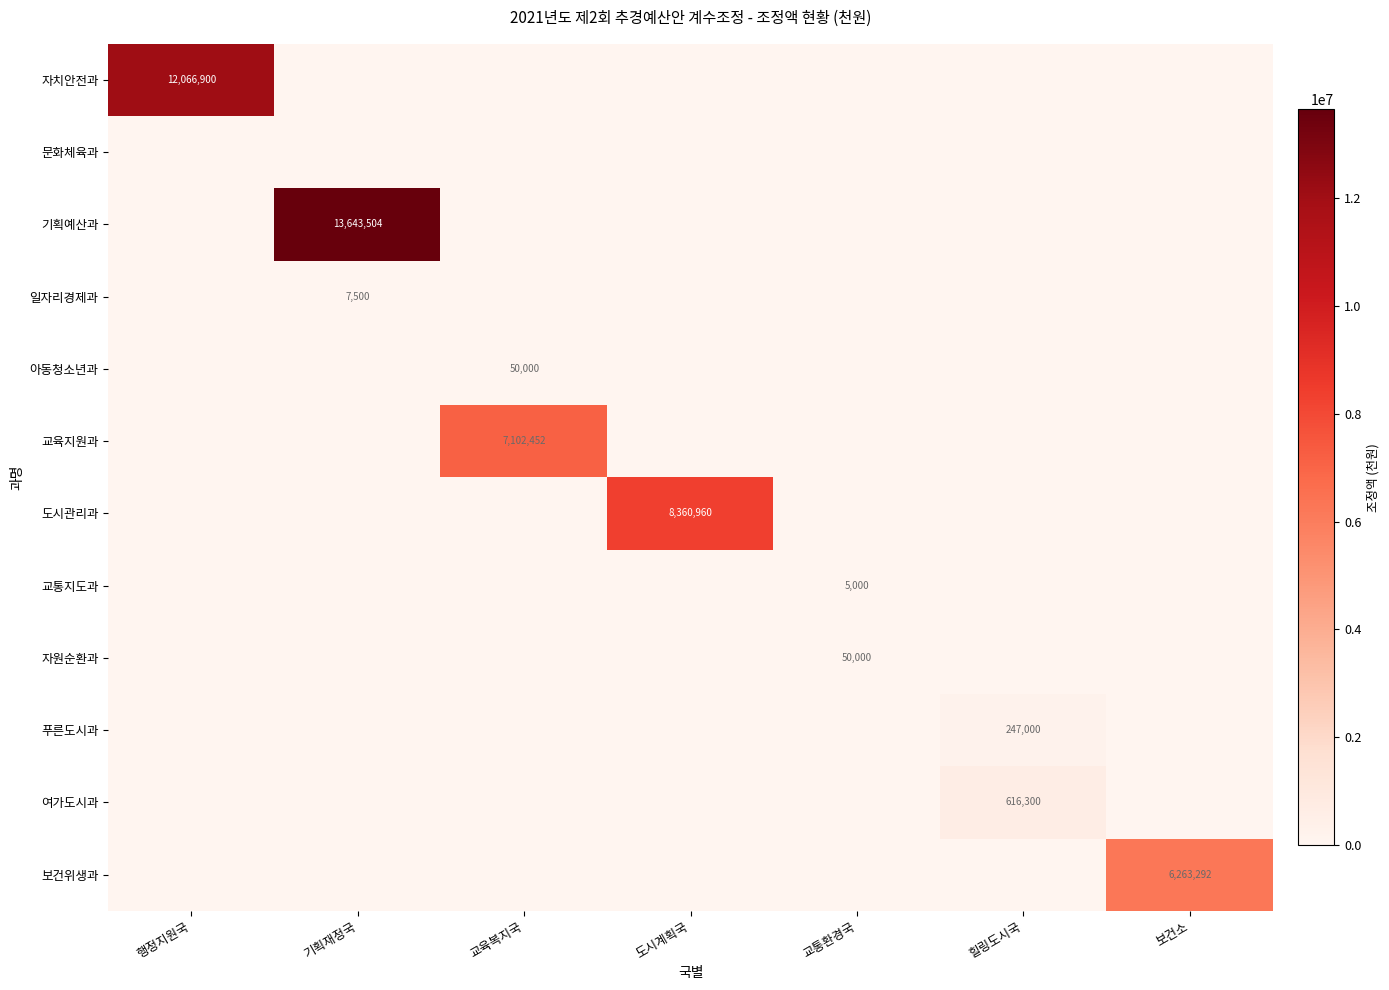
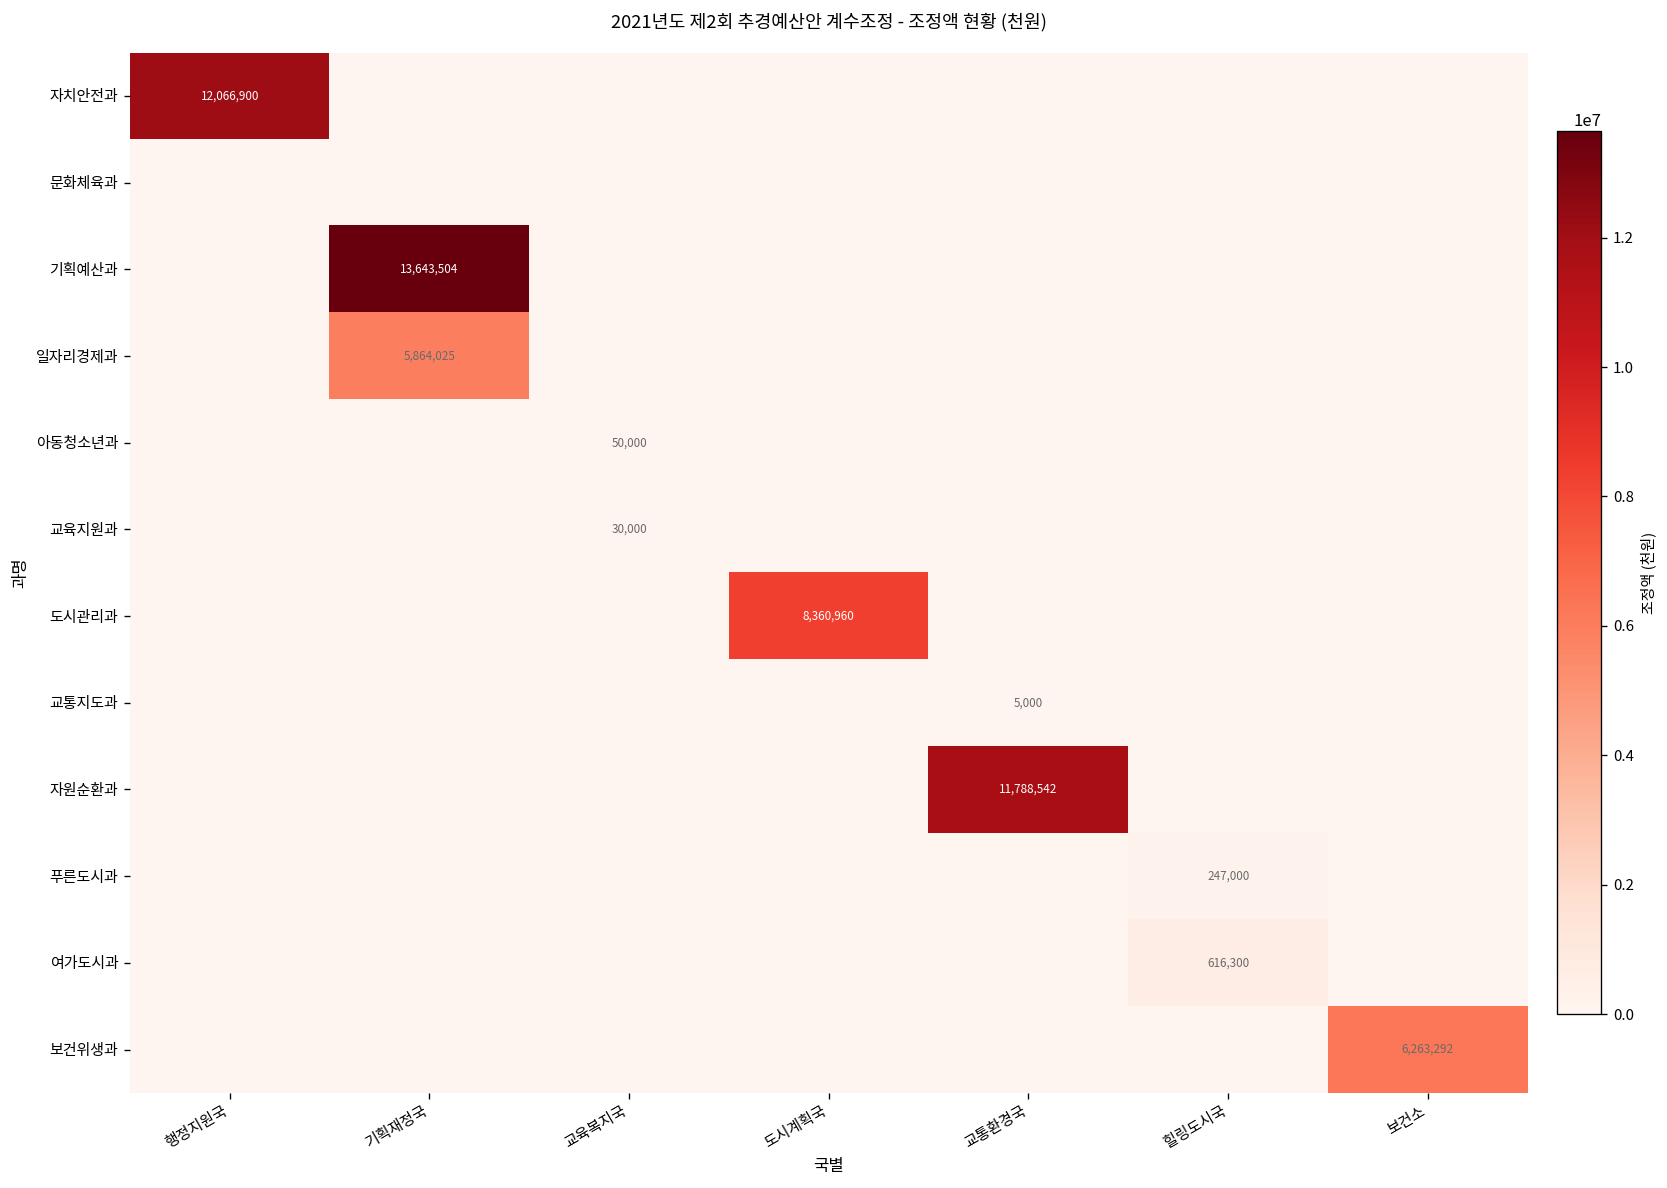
  {
    "자치안전과": {
      "행정지원국": "12,066,900"
    },
    "기획예산과": {
      "기획재정국": "13,643,504"
    },
    "일자리경제과": {
-     "기획재정국": "7,500"
+     "기획재정국": "5,864,025"
    },
    "아동청소년과": {
      "교육복지국": "50,000"
    },
    "교육지원과": {
-     "교육복지국": "7,102,452"
+     "교육복지국": "30,000"
    },
    "도시관리과": {
      "도시계획국": "8,360,960"
    },
    "교통지도과": {
      "교통환경국": "5,000"
    },
    "자원순환과": {
-     "교통환경국": "50,000"
+     "교통환경국": "11,788,542"
    },
    "푸른도시과": {
      "힐링도시국": "247,000"
    },
    "여가도시과": {
      "힐링도시국": "616,300"
    },
    "보건위생과": {
      "보건소": "6,263,292"
    }
  }
